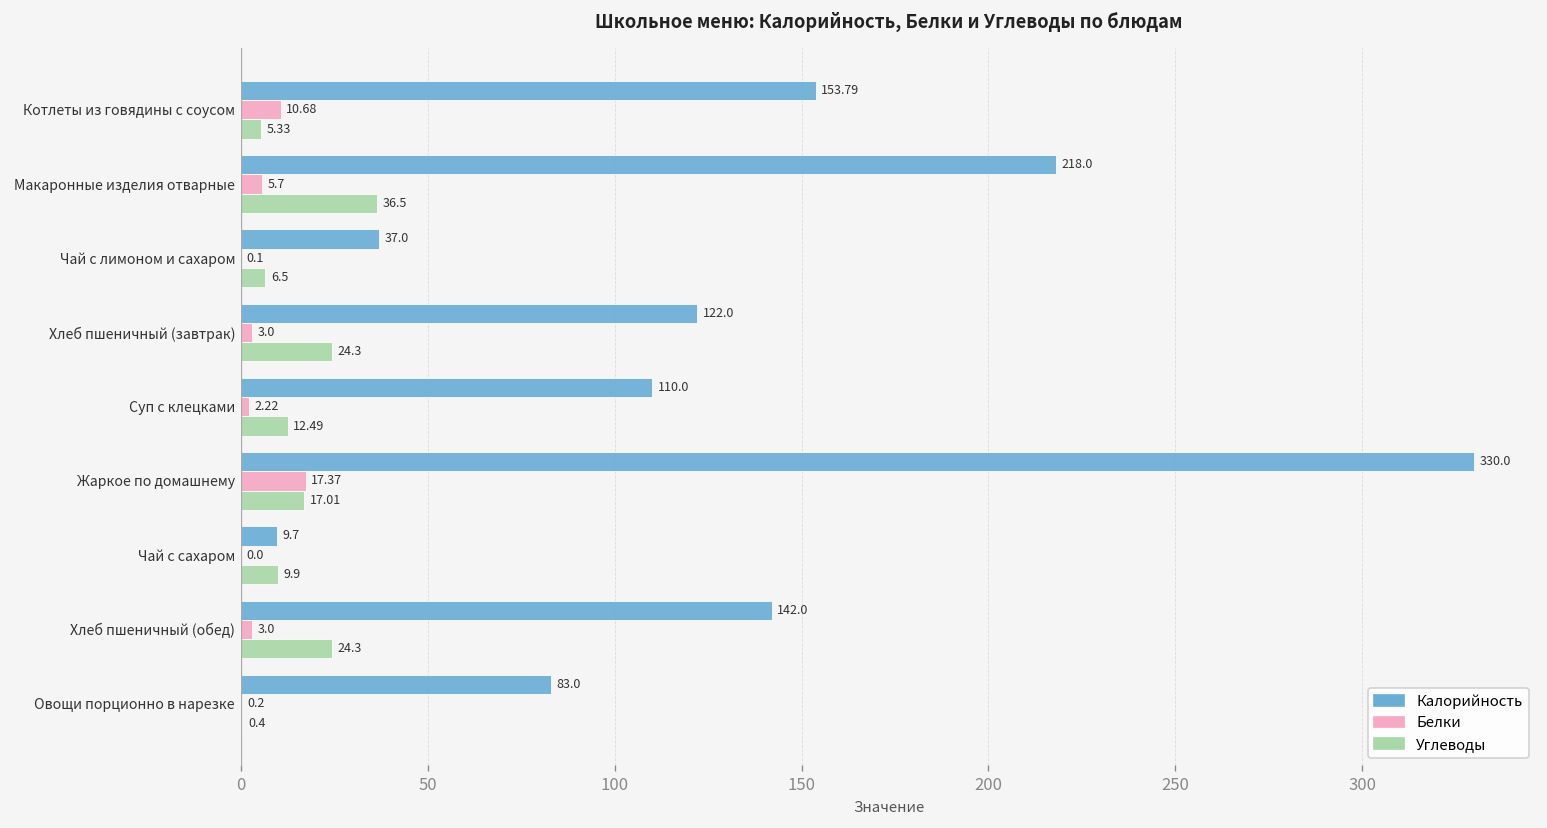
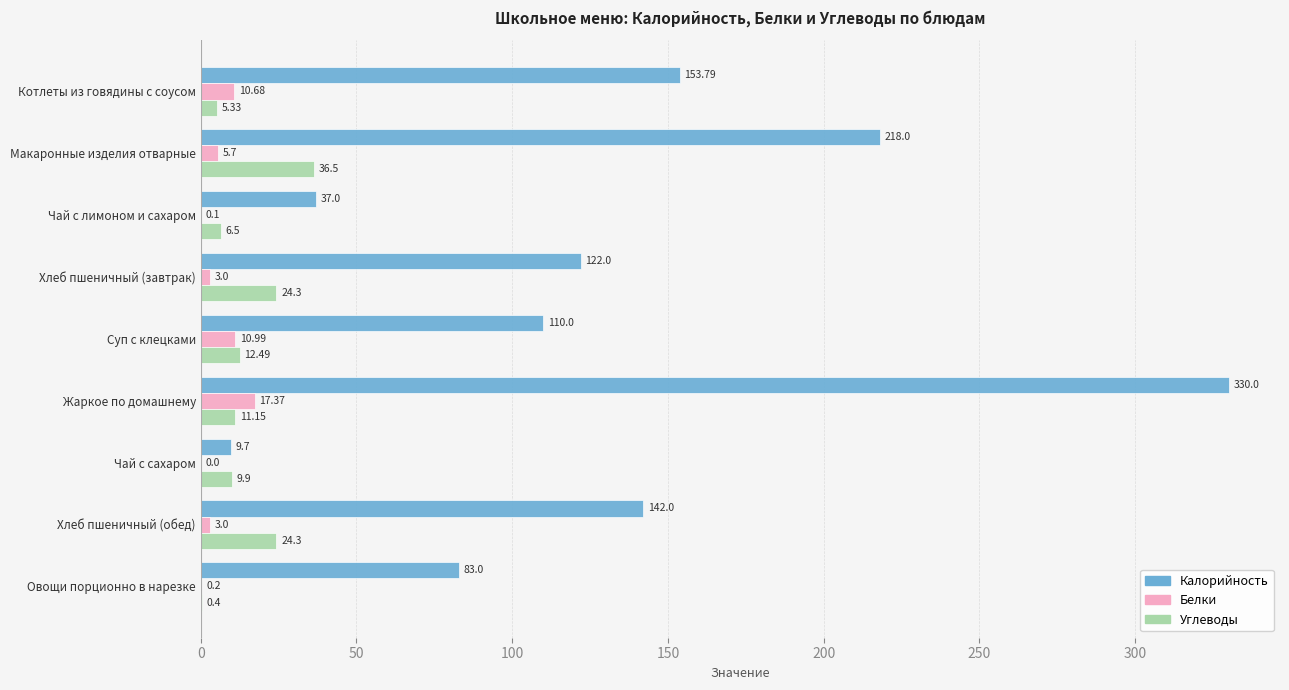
  {
    "Калорийность": {
      "Котлеты из говядины с соусом": 153.79,
      "Макаронные изделия отварные": 218.0,
      "Чай с лимоном и сахаром": 37.0,
      "Хлеб пшеничный (завтрак)": 122.0,
      "Суп с клецками": 110.0,
      "Жаркое по домашнему": 330.0,
      "Чай с сахаром": 9.7,
      "Хлеб пшеничный (обед)": 142.0,
      "Овощи порционно в нарезке": 83.0
    },
    "Белки": {
      "Котлеты из говядины с соусом": 10.68,
      "Макаронные изделия отварные": 5.7,
      "Чай с лимоном и сахаром": 0.1,
      "Хлеб пшеничный (завтрак)": 3.0,
-     "Суп с клецками": 2.22,
+     "Суп с клецками": 10.99,
      "Жаркое по домашнему": 17.37,
      "Чай с сахаром": 0.0,
      "Хлеб пшеничный (обед)": 3.0,
      "Овощи порционно в нарезке": 0.2
    },
    "Углеводы": {
      "Котлеты из говядины с соусом": 5.33,
      "Макаронные изделия отварные": 36.5,
      "Чай с лимоном и сахаром": 6.5,
      "Хлеб пшеничный (завтрак)": 24.3,
      "Суп с клецками": 12.49,
-     "Жаркое по домашнему": 17.01,
+     "Жаркое по домашнему": 11.15,
      "Чай с сахаром": 9.9,
      "Хлеб пшеничный (обед)": 24.3,
      "Овощи порционно в нарезке": 0.4
    }
  }
